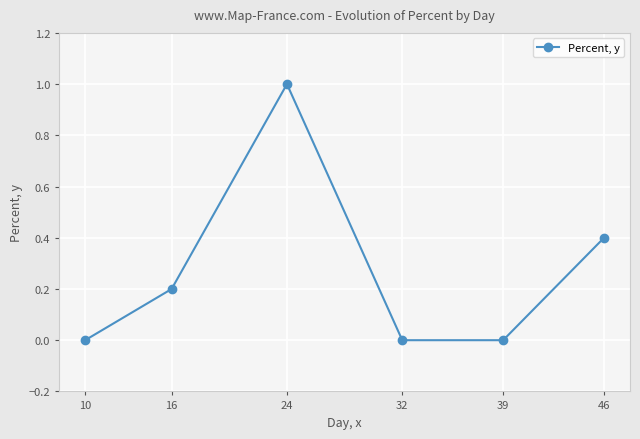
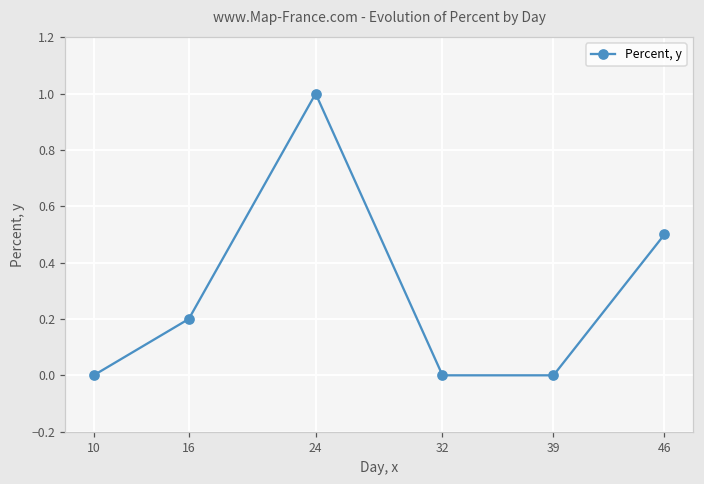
  {
    "10": 0.0,
    "16": 0.2,
    "24": 1.0,
    "32": 0.0,
    "39": 0.0,
-   "46": 0.4
+   "46": 0.5
  }
